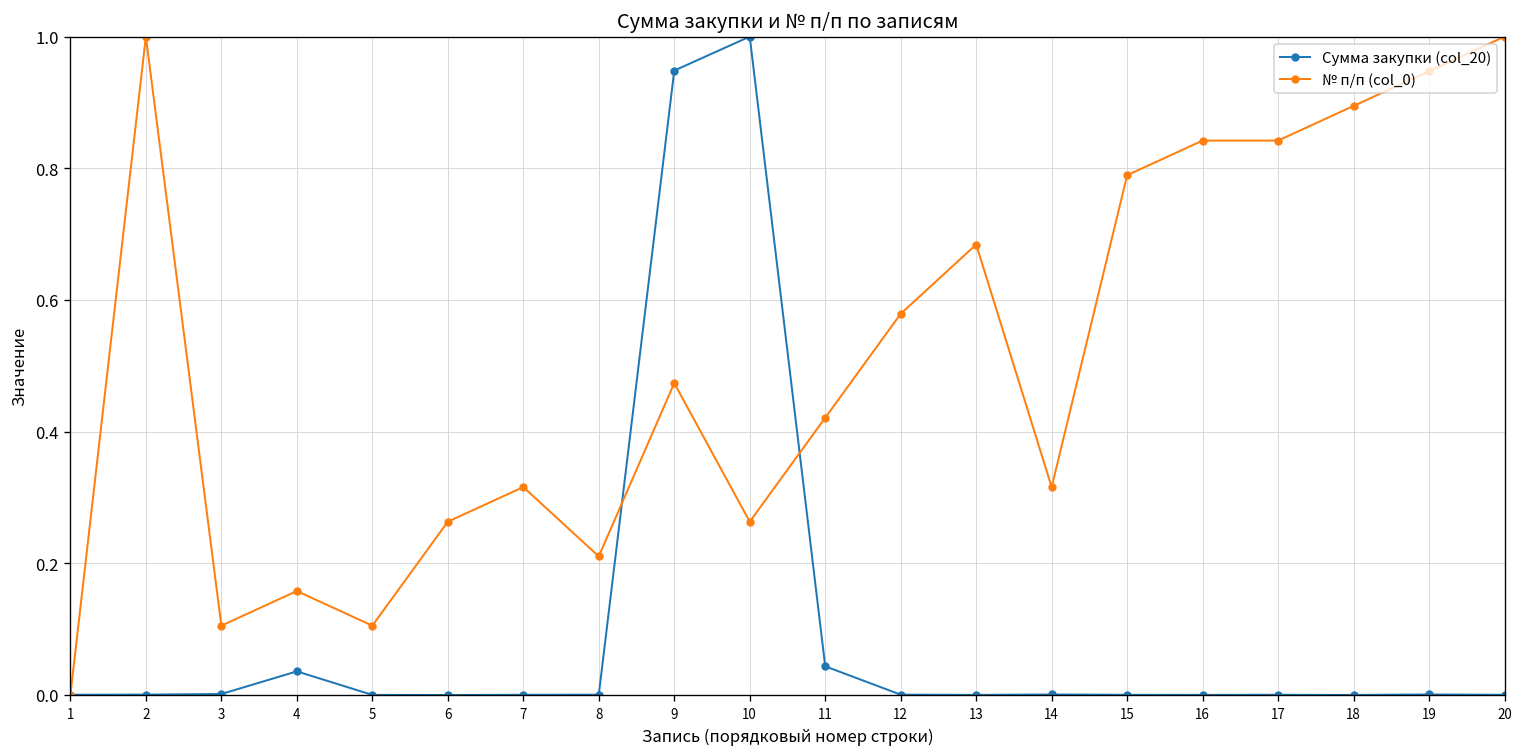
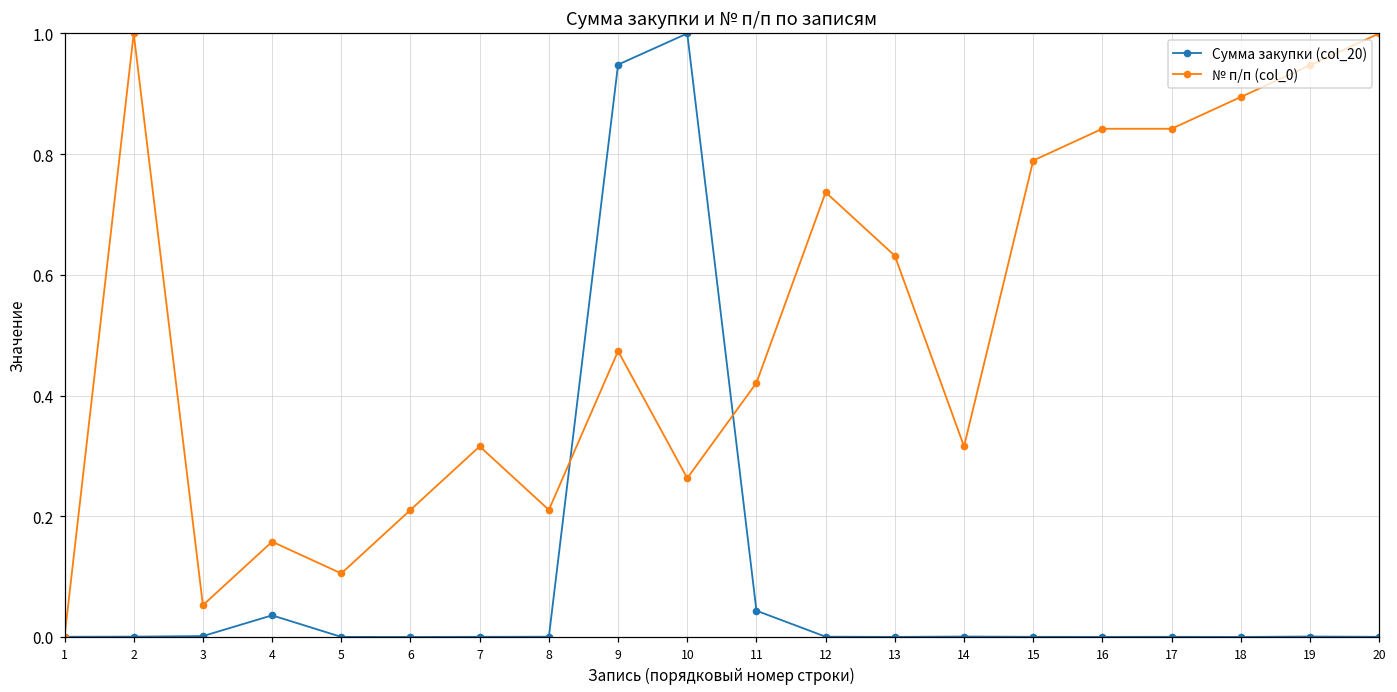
  {
    "Сумма закупки (col_20)": {
      "2": 0.00,
      "3": 0.00,
      "4": 0.04,
      "5": 0.00,
      "6": 0.00,
      "7": 0.00,
      "8": 0.00,
      "9": 0.95,
      "10": 1.00,
      "11": 0.04,
      "12": 0.00,
      "13": 0.00,
      "14": 0.00,
      "15": 0.00,
      "16": 0.00,
      "17": 0.00,
      "18": 0.00,
      "19": 0.00,
      "20": 0.00
    },
    "№ п/п (col_0)": {
      "2": 1.00,
-     "3": 0.11,
+     "3": 0.05,
      "4": 0.16,
      "5": 0.11,
-     "6": 0.26,
+     "6": 0.21,
      "7": 0.32,
      "8": 0.21,
      "9": 0.47,
      "10": 0.26,
      "11": 0.42,
-     "12": 0.58,
-     "13": 0.68,
+     "12": 0.74,
+     "13": 0.63,
      "14": 0.32,
      "15": 0.79,
      "16": 0.84,
      "17": 0.84,
      "18": 0.89,
      "20": 1.00
    }
  }
